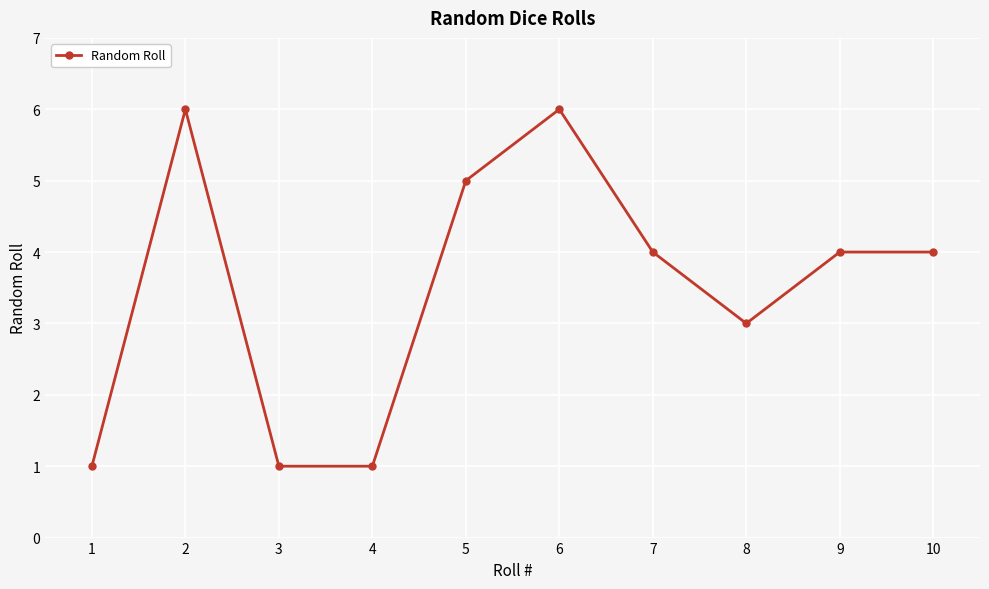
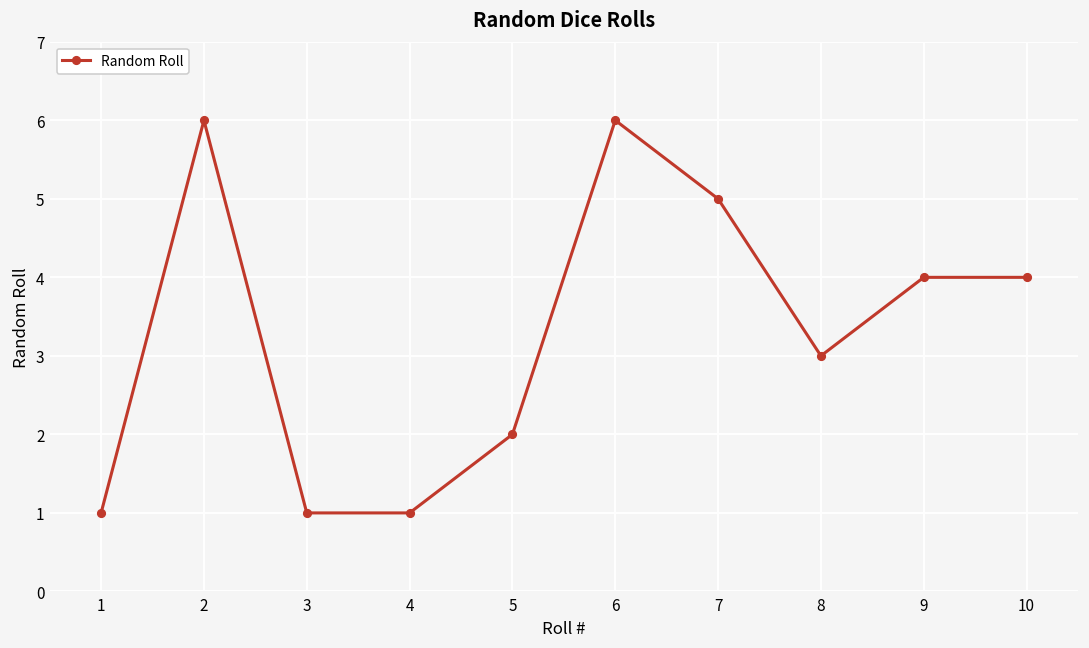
  {
    "1": 1,
    "2": 6,
    "3": 1,
    "4": 1,
-   "5": 5,
+   "5": 2,
    "6": 6,
-   "7": 4,
+   "7": 5,
    "8": 3,
    "9": 4,
    "10": 4
  }
